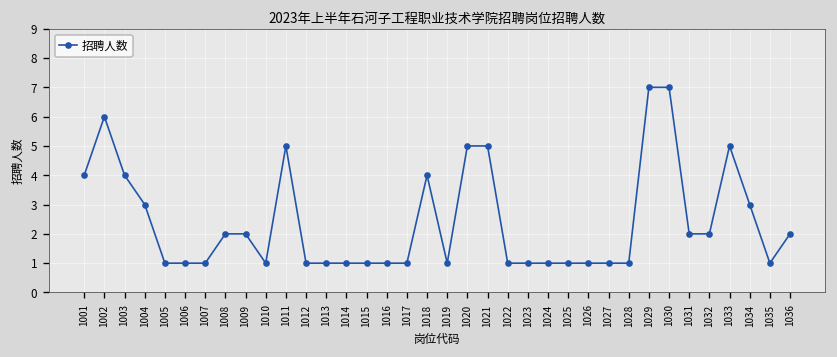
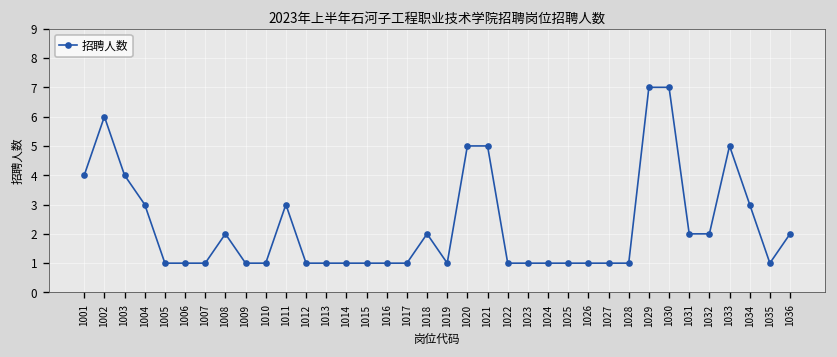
  {
    "1001": 4,
    "1002": 6,
    "1003": 4,
    "1004": 3,
    "1005": 1,
    "1006": 1,
    "1007": 1,
    "1008": 2,
-   "1009": 2,
+   "1009": 1,
    "1010": 1,
-   "1011": 5,
+   "1011": 3,
    "1012": 1,
    "1013": 1,
    "1014": 1,
    "1015": 1,
    "1016": 1,
    "1017": 1,
-   "1018": 4,
+   "1018": 2,
    "1019": 1,
    "1020": 5,
    "1021": 5,
    "1022": 1,
    "1023": 1,
    "1024": 1,
    "1025": 1,
    "1026": 1,
    "1027": 1,
    "1028": 1,
    "1029": 7,
    "1030": 7,
    "1031": 2,
    "1032": 2,
    "1033": 5,
    "1034": 3,
    "1035": 1,
    "1036": 2
  }
